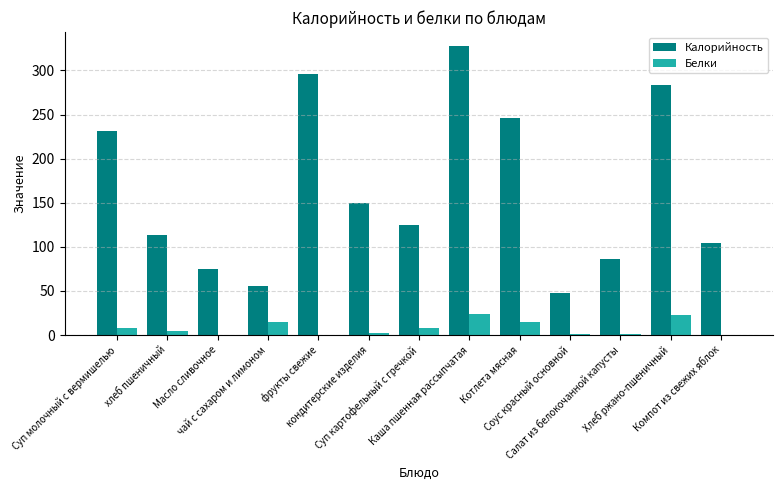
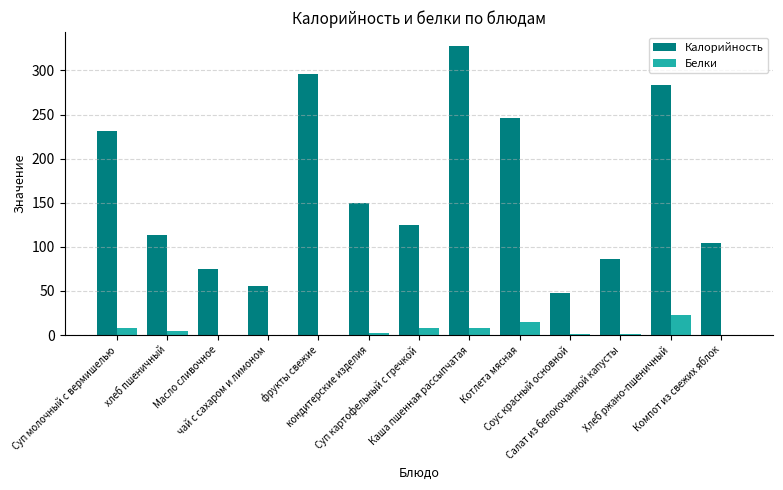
  {
    "Калорийность": {
      "Суп молочный с вермишелью": 230,
      "хлеб пшеничный": 110,
      "Масло сливочное": 70,
      "чай с сахаром и лимоном": 60,
      "фрукты свежие": 300,
      "кондитерские изделия": 150,
      "Суп картофельный с гречкой": 130,
      "Каша пшенная рассыпчатая": 330,
      "Котлета мясная": 250,
      "Соус красный основной": 50,
      "Салат из белокочанной капусты": 90,
      "Хлеб ржано-пшеничный": 280,
      "Компот из свежих яблок": 100
    },
    "Белки": {
      "Суп молочный с вермишелью": 10,
      "хлеб пшеничный": 0,
-     "чай с сахаром и лимоном": 10,
+     "чай с сахаром и лимоном": 0,
      "Суп картофельный с гречкой": 10,
-     "Каша пшенная рассыпчатая": 20,
+     "Каша пшенная рассыпчатая": 10,
      "Котлета мясная": 10,
      "Хлеб ржано-пшеничный": 20
    }
  }
